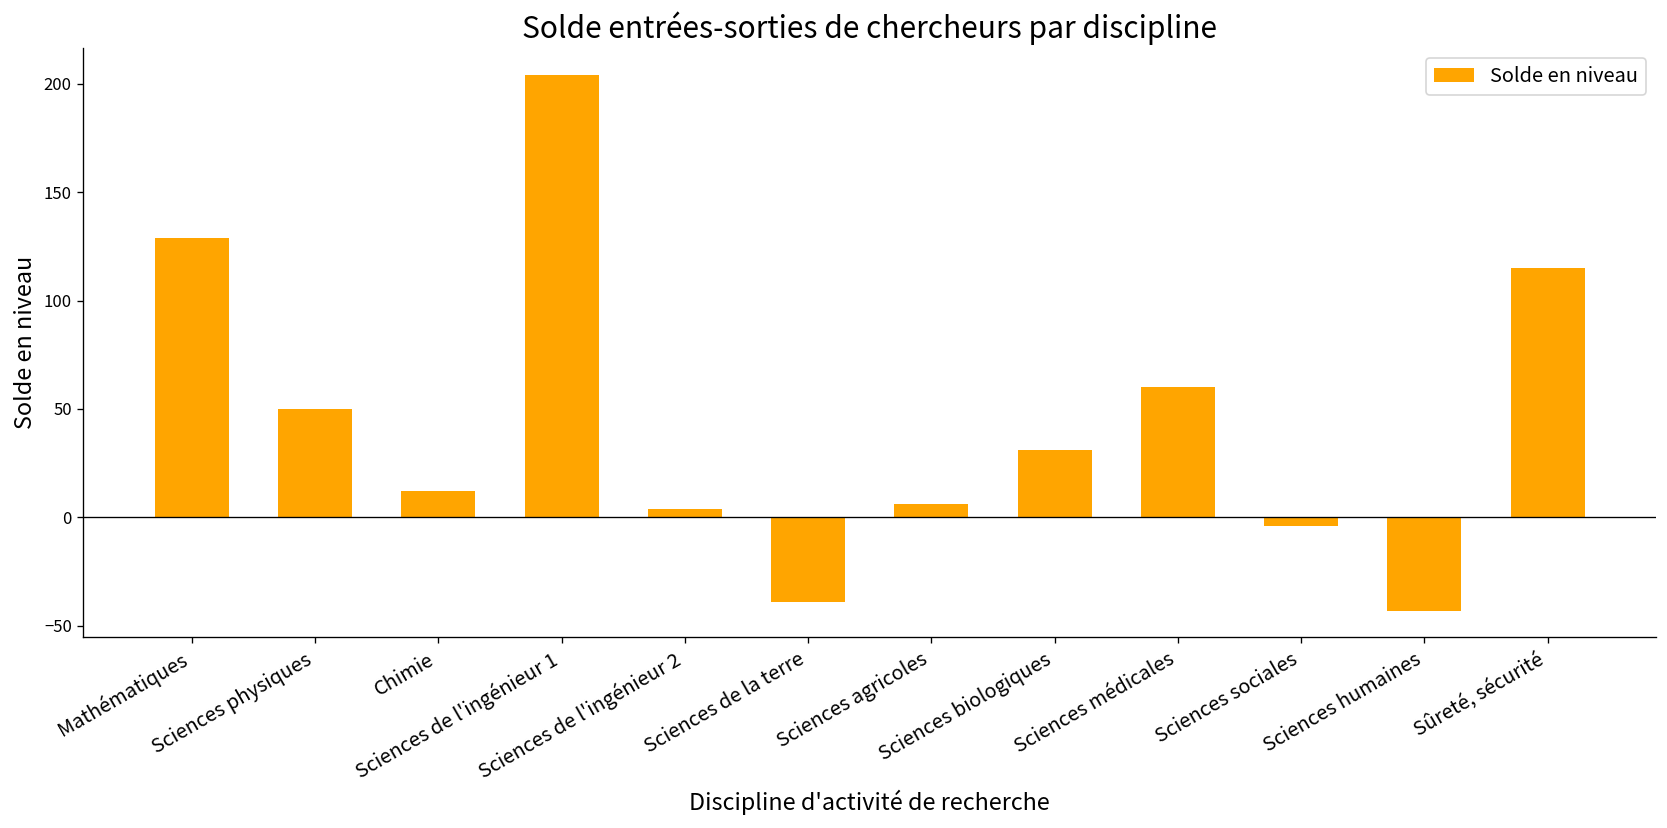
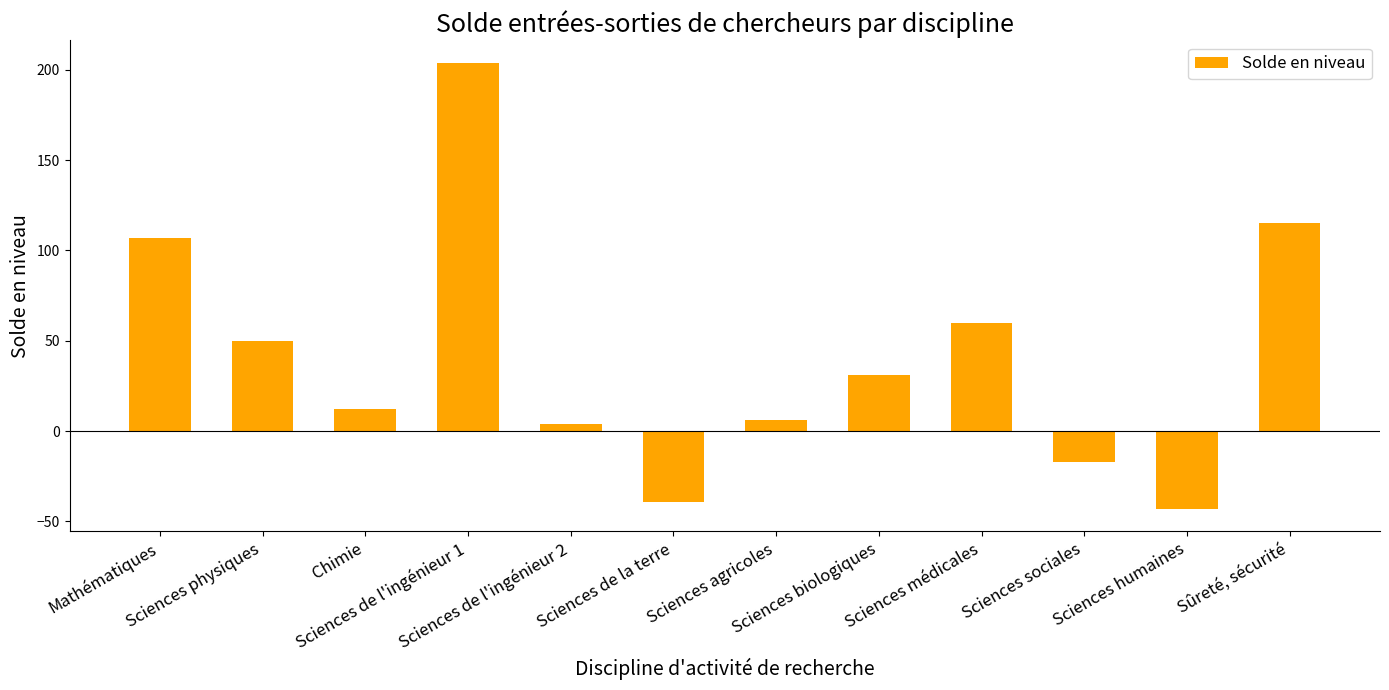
  {
-   "Mathématiques": 129,
+   "Mathématiques": 107,
    "Sciences physiques": 50,
    "Chimie": 12,
    "Sciences de l'ingénieur 1": 204,
    "Sciences de l'ingénieur 2": 4,
    "Sciences de la terre": -39,
    "Sciences agricoles": 6,
    "Sciences biologiques": 31,
    "Sciences médicales": 60,
-   "Sciences sociales": -4,
+   "Sciences sociales": -17,
    "Sciences humaines": -43,
    "Sûreté, sécurité": 115
  }
